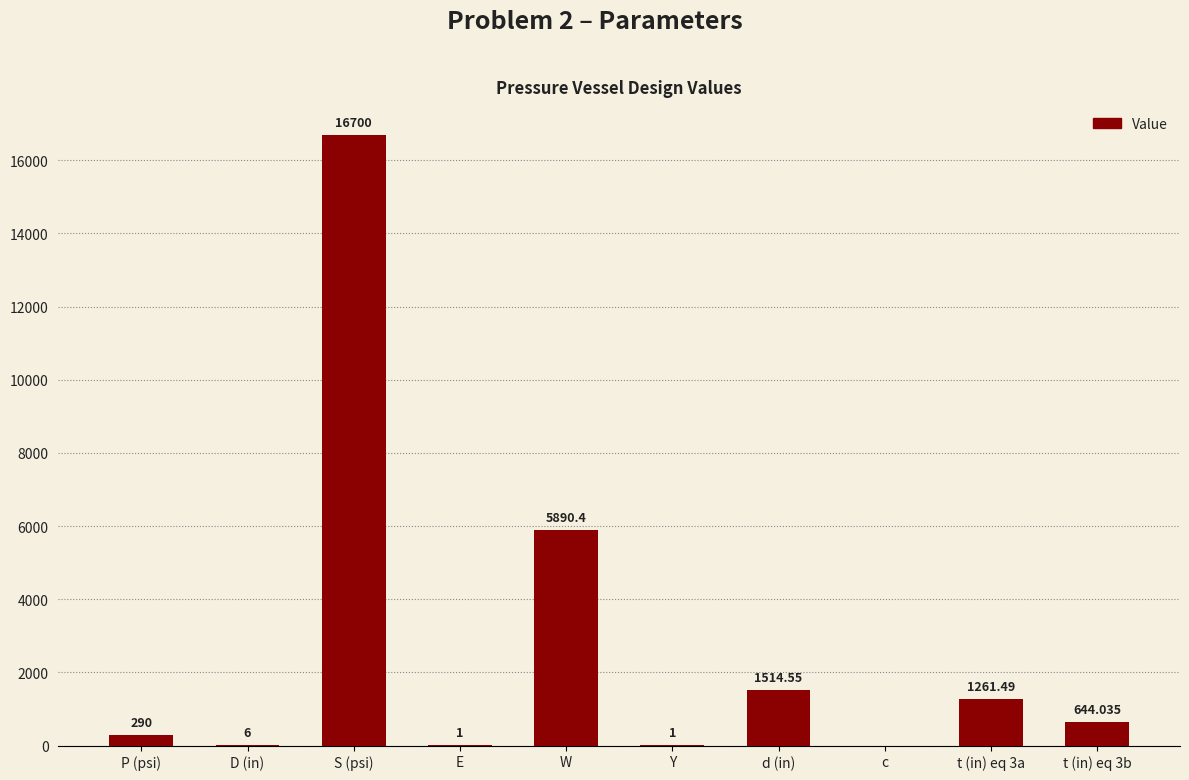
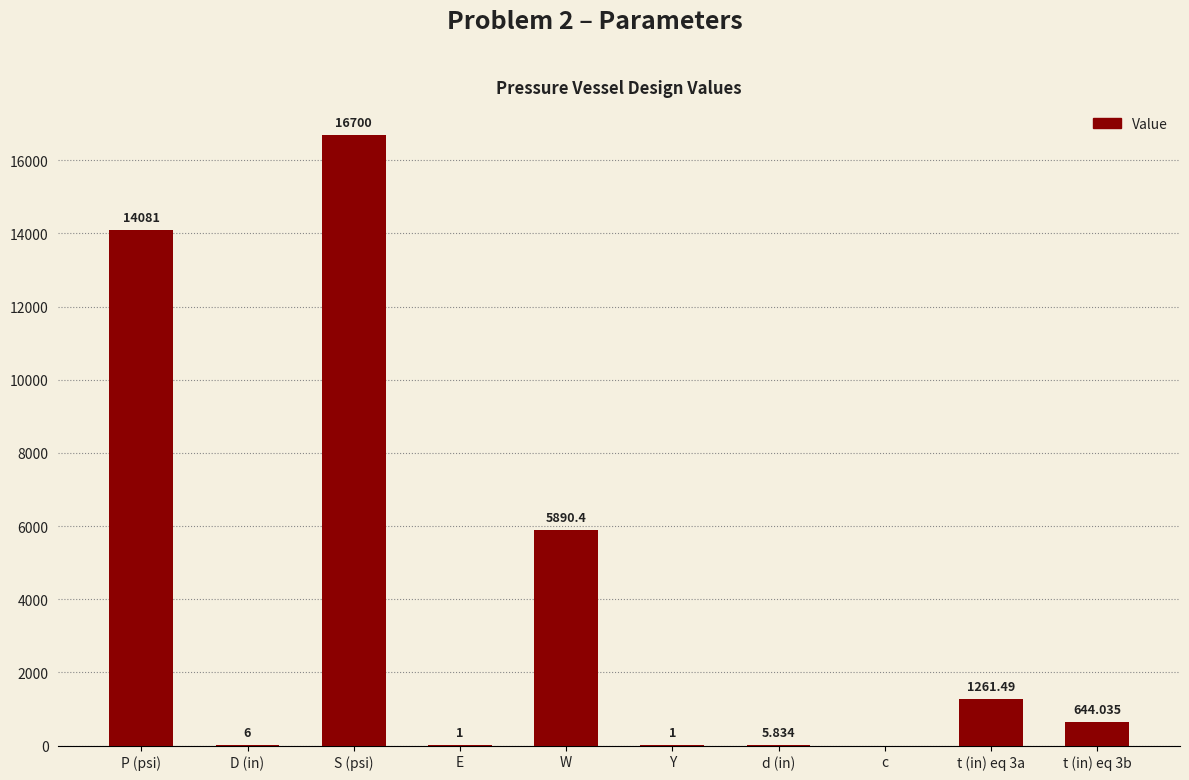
  {
-   "P (psi)": 290,
+   "P (psi)": 14081,
    "D (in)": 6,
    "S (psi)": 16700,
    "E": 1,
    "W": 5890.4,
    "Y": 1,
-   "d (in)": 1514.55,
+   "d (in)": 5.834,
    "t (in) eq 3a": 1261.49,
    "t (in) eq 3b": 644.035
  }
